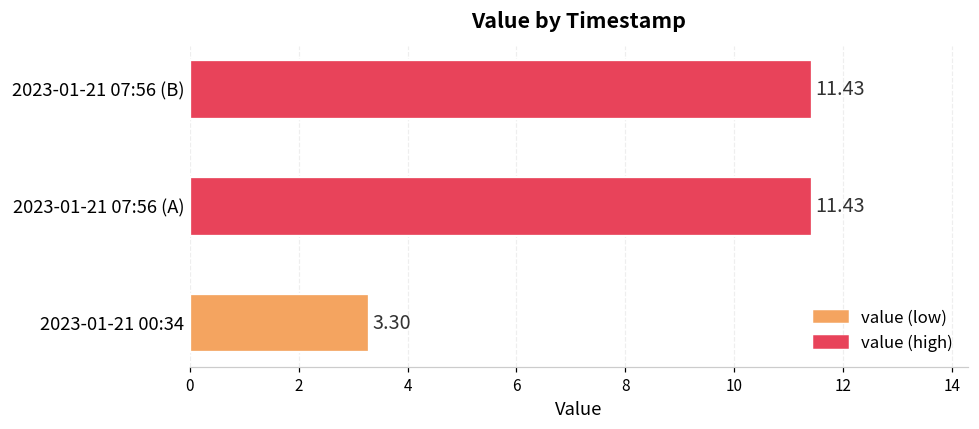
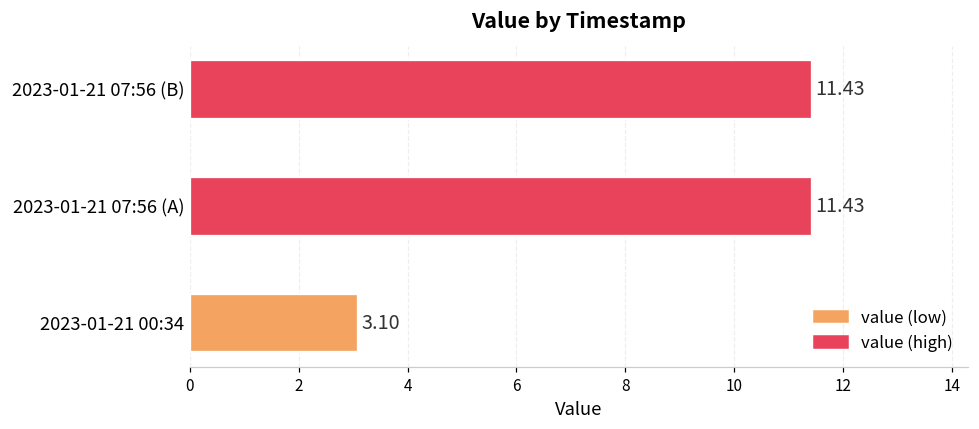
  {
    "2023-01-21 07:56 (B)": 11.43,
    "2023-01-21 07:56 (A)": 11.43,
-   "2023-01-21 00:34": 3.30
+   "2023-01-21 00:34": 3.10
  }
